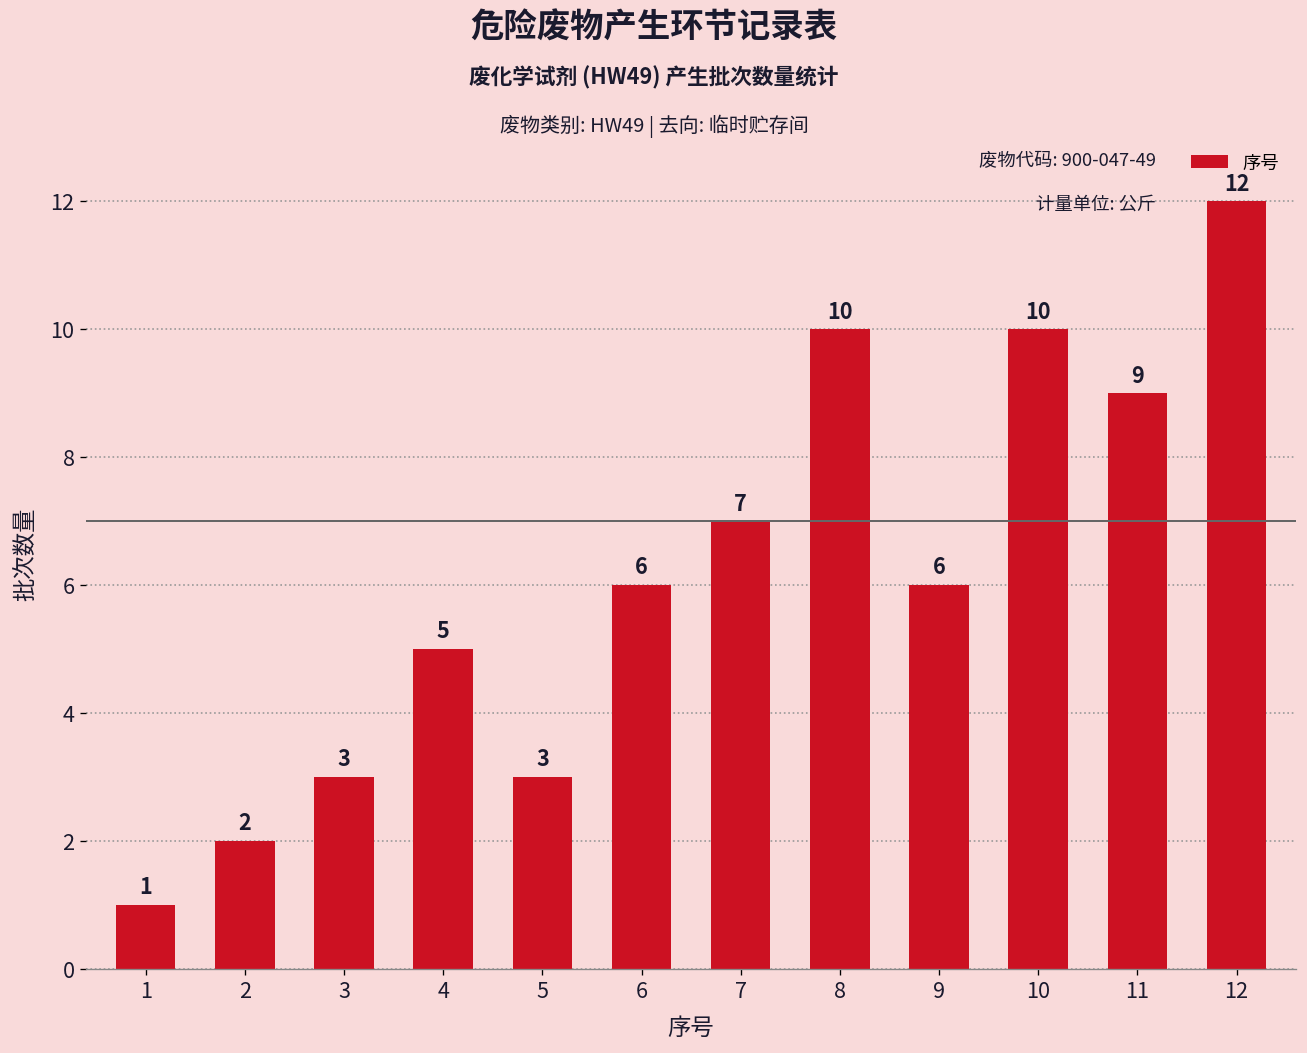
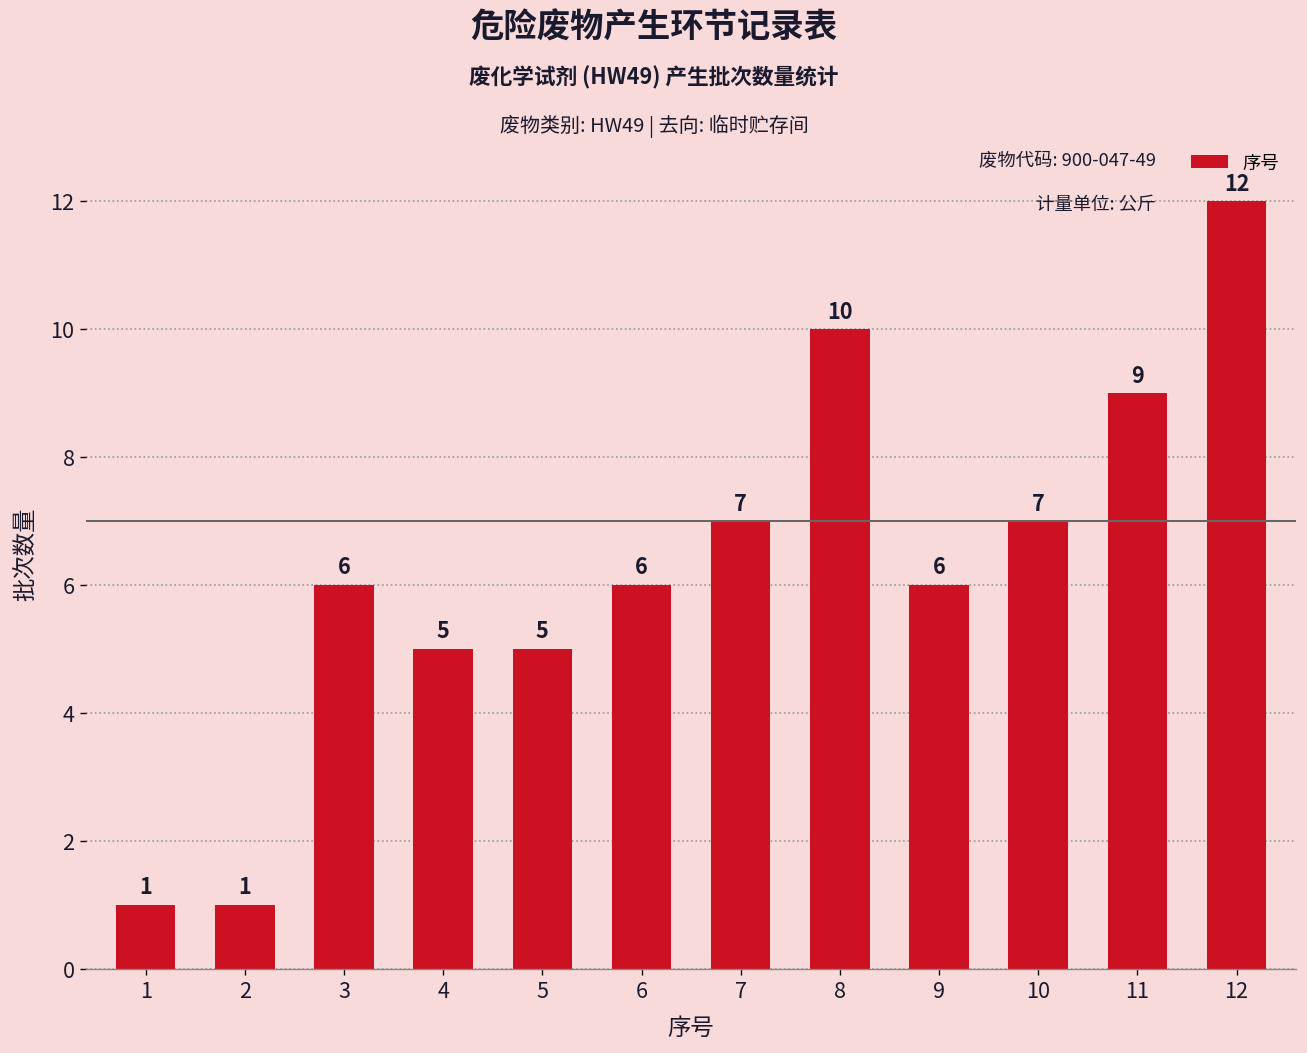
  {
    "1": 1,
-   "2": 2,
-   "3": 3,
+   "2": 1,
+   "3": 6,
    "4": 5,
-   "5": 3,
+   "5": 5,
    "6": 6,
    "7": 7,
    "8": 10,
    "9": 6,
-   "10": 10,
+   "10": 7,
    "11": 9
  }
